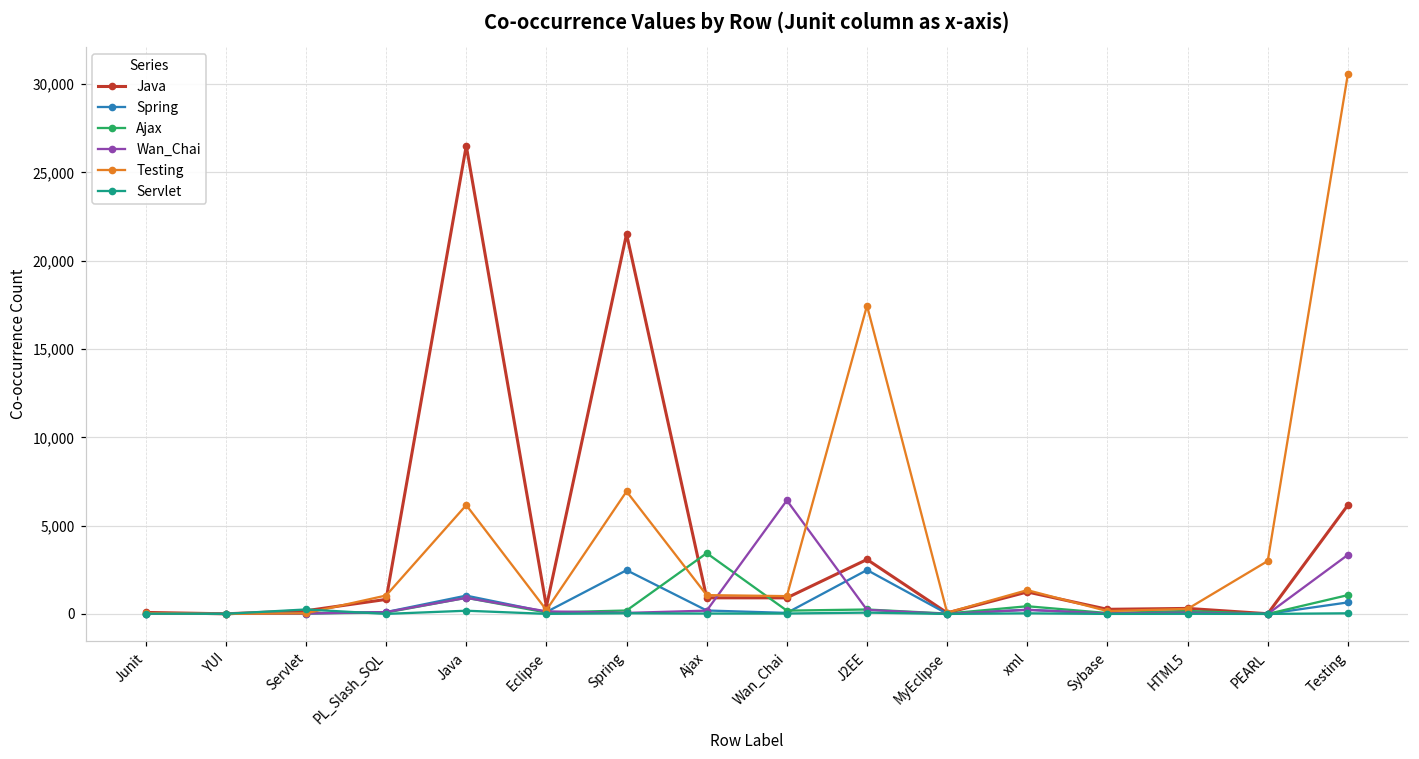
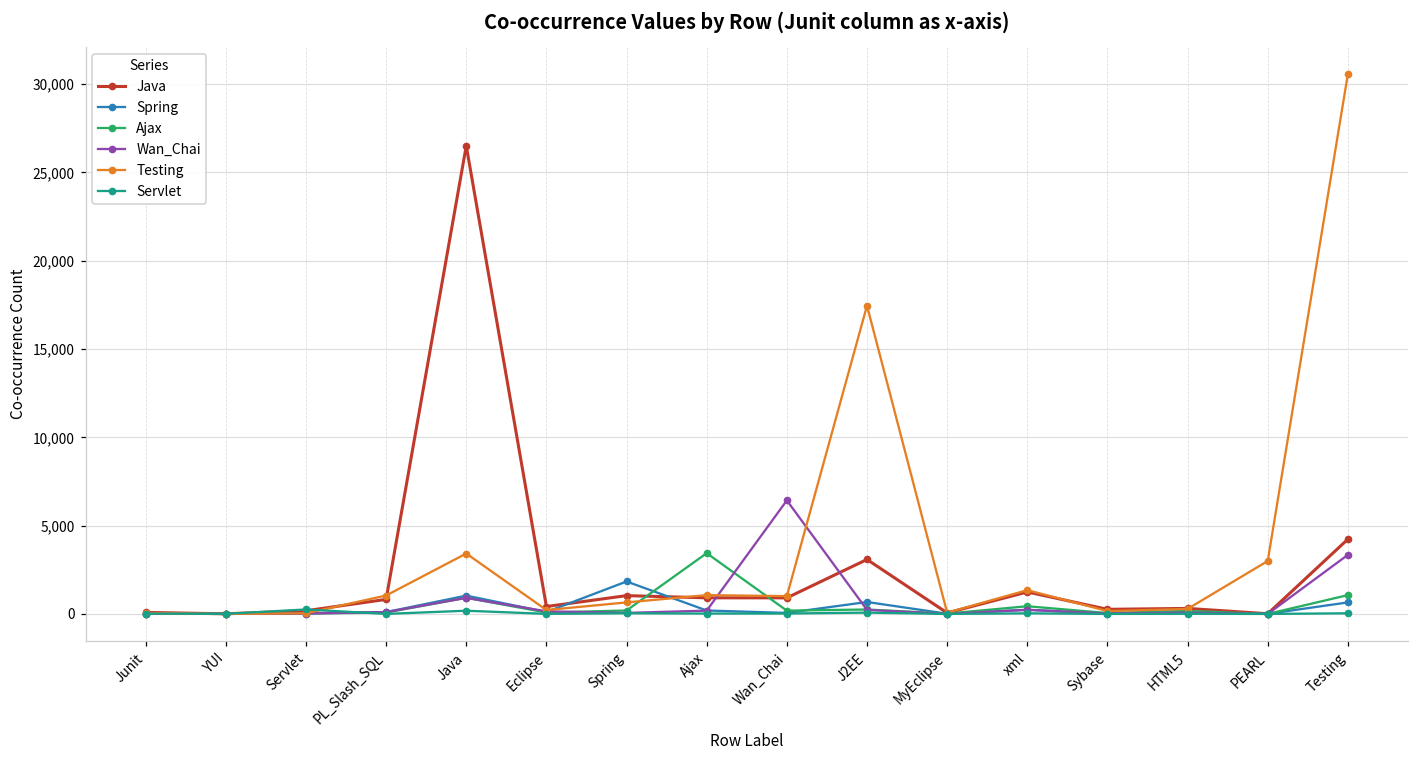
  {
    "Java": {
      "PL_Slash_SQL": "800",
      "Java": "26,500",
      "Eclipse": "400",
-     "Spring": "21,500",
+     "Spring": "1,000",
      "J2EE": "3,100",
-     "Testing": "6,200"
+     "Testing": "4,200"
    },
    "Spring": {
-     "Spring": "2,500",
-     "J2EE": "2,500",
+     "Spring": "1,800",
+     "J2EE": "700",
      "Testing": "700"
    },
    "Wan_Chai": {
      "Wan_Chai": "6,400",
      "Testing": "3,300"
    },
    "Testing": {
      "PL_Slash_SQL": "1,000",
-     "Java": "6,200",
-     "Spring": "6,900",
+     "Java": "3,400",
+     "Spring": "700",
      "J2EE": "17,500",
      "PEARL": "3,000",
      "Testing": "30,600"
    }
  }
